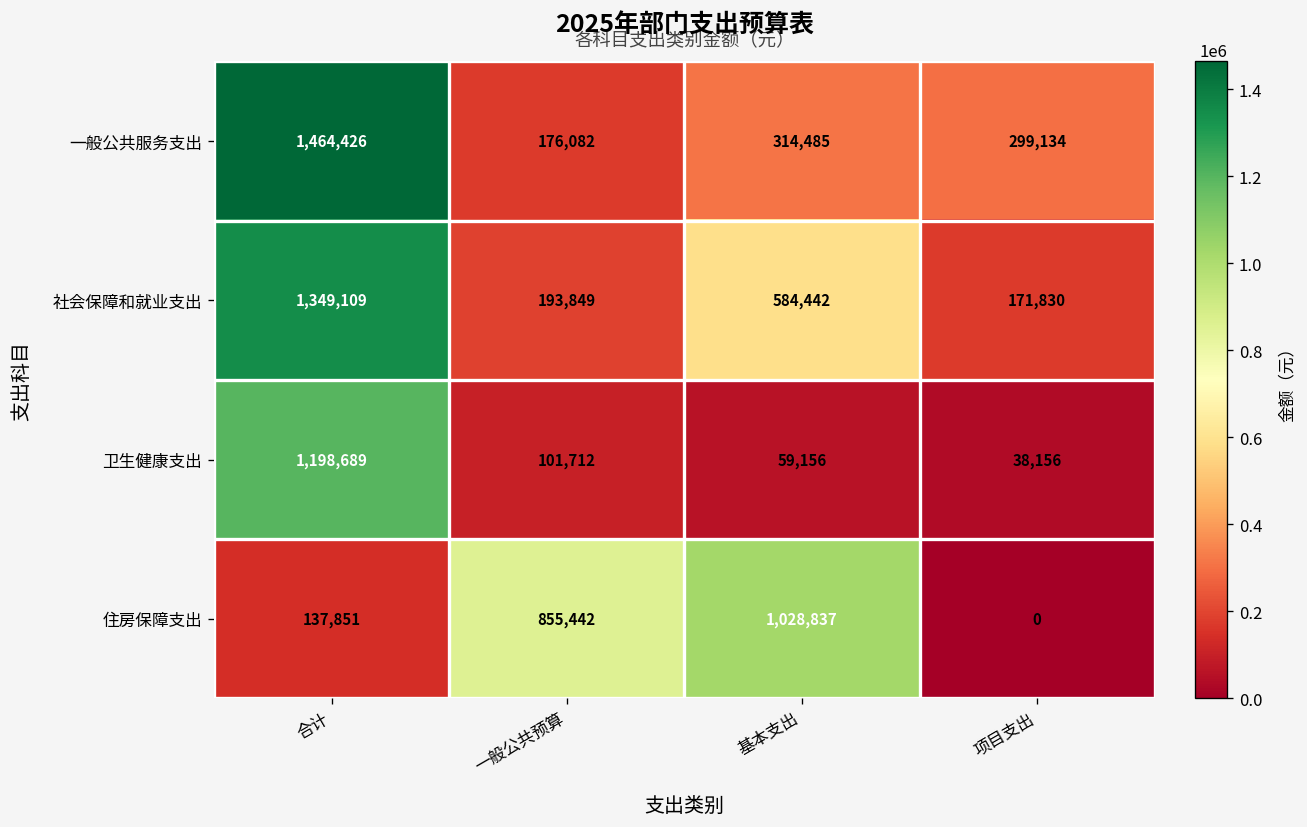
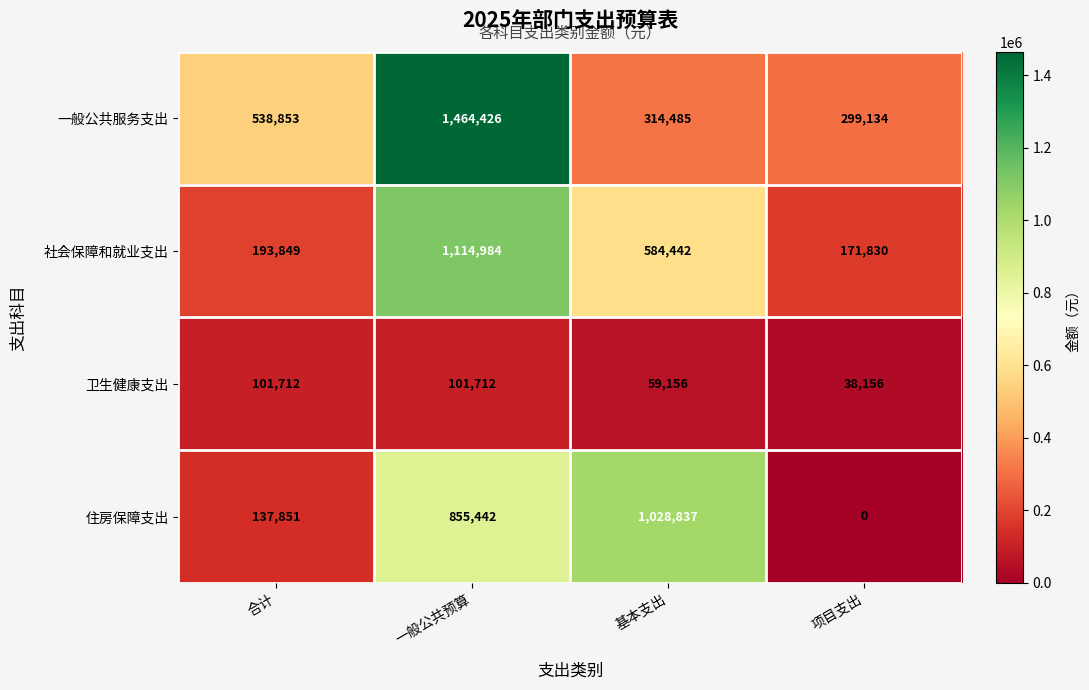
  {
    "一般公共服务支出": {
-     "合计": "1,464,426",
-     "一般公共预算": "176,082",
+     "合计": "538,853",
+     "一般公共预算": "1,464,426",
      "基本支出": "314,485",
      "项目支出": "299,134"
    },
    "社会保障和就业支出": {
-     "合计": "1,349,109",
-     "一般公共预算": "193,849",
+     "合计": "193,849",
+     "一般公共预算": "1,114,984",
      "基本支出": "584,442",
      "项目支出": "171,830"
    },
    "卫生健康支出": {
-     "合计": "1,198,689",
+     "合计": "101,712",
      "一般公共预算": "101,712",
      "基本支出": "59,156",
      "项目支出": "38,156"
    },
    "住房保障支出": {
      "合计": "137,851",
      "一般公共预算": "855,442",
      "基本支出": "1,028,837",
      "项目支出": "0"
    }
  }
